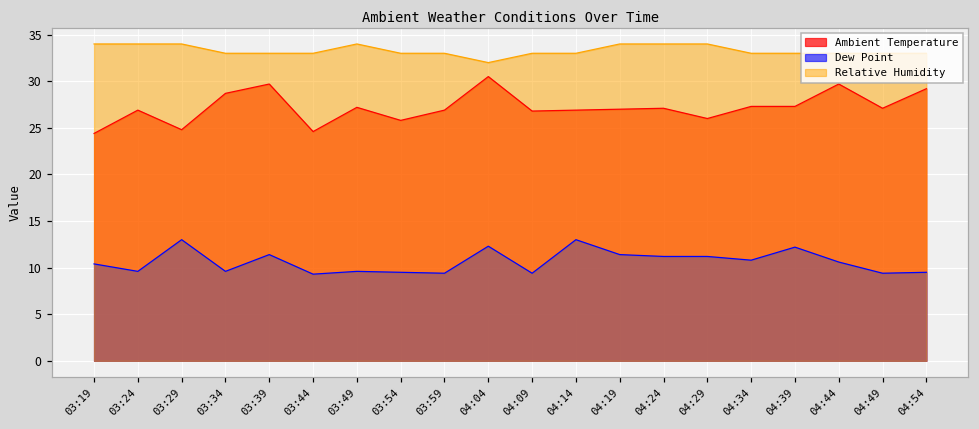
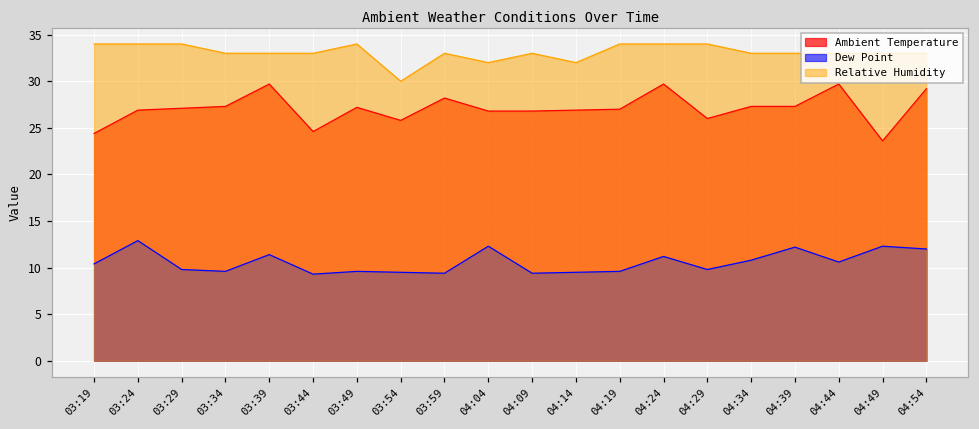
  {
    "Ambient Temperature": {
      "03:19": 24,
      "03:24": 27,
-     "03:29": 25,
-     "03:34": 29,
+     "03:29": 27,
+     "03:34": 27,
      "03:39": 30,
      "03:44": 25,
      "03:49": 27,
      "03:54": 26,
-     "03:59": 27,
-     "04:04": 31,
+     "03:59": 28,
+     "04:04": 27,
      "04:09": 27,
      "04:14": 27,
      "04:19": 27,
-     "04:24": 27,
+     "04:24": 30,
      "04:29": 26,
      "04:34": 27,
      "04:39": 27,
-     "04:49": 27,
+     "04:49": 24,
      "04:54": 29
    },
    "Dew Point": {
      "03:19": 10,
-     "03:24": 10,
-     "03:29": 13,
+     "03:24": 13,
+     "03:29": 10,
      "03:34": 10,
      "03:39": 11,
      "03:44": 9,
      "03:49": 10,
      "03:54": 10,
      "03:59": 9,
      "04:04": 12,
      "04:09": 9,
-     "04:14": 13,
-     "04:19": 11,
+     "04:14": 10,
+     "04:19": 10,
      "04:24": 11,
-     "04:29": 11,
+     "04:29": 10,
      "04:34": 11,
      "04:39": 12,
      "04:44": 11,
-     "04:49": 9,
-     "04:54": 10
+     "04:49": 12,
+     "04:54": 12
    },
    "Relative Humidity": {
      "03:19": 34,
      "03:24": 34,
      "03:29": 34,
      "03:34": 33,
      "03:39": 33,
      "03:44": 33,
      "03:49": 34,
-     "03:54": 33,
+     "03:54": 30,
      "03:59": 33,
      "04:04": 32,
      "04:09": 33,
-     "04:14": 33,
+     "04:14": 32,
      "04:19": 34,
      "04:24": 34,
      "04:29": 34,
      "04:34": 33,
      "04:39": 33
    }
  }
